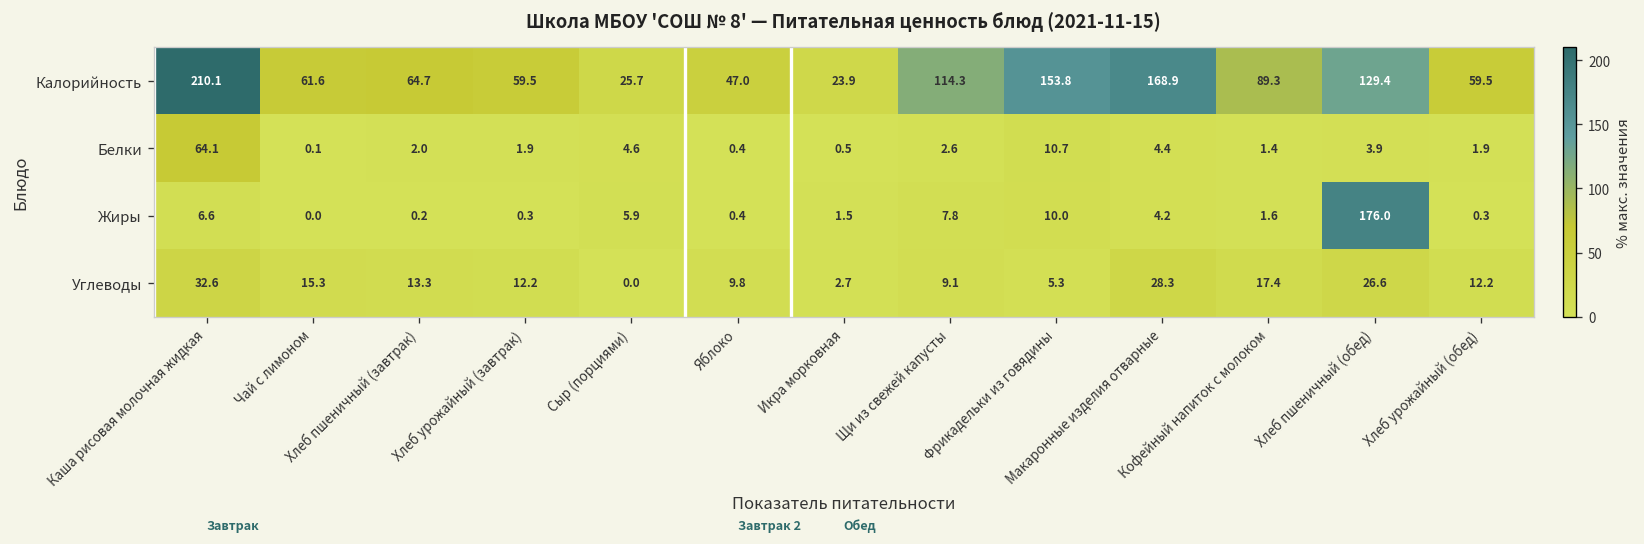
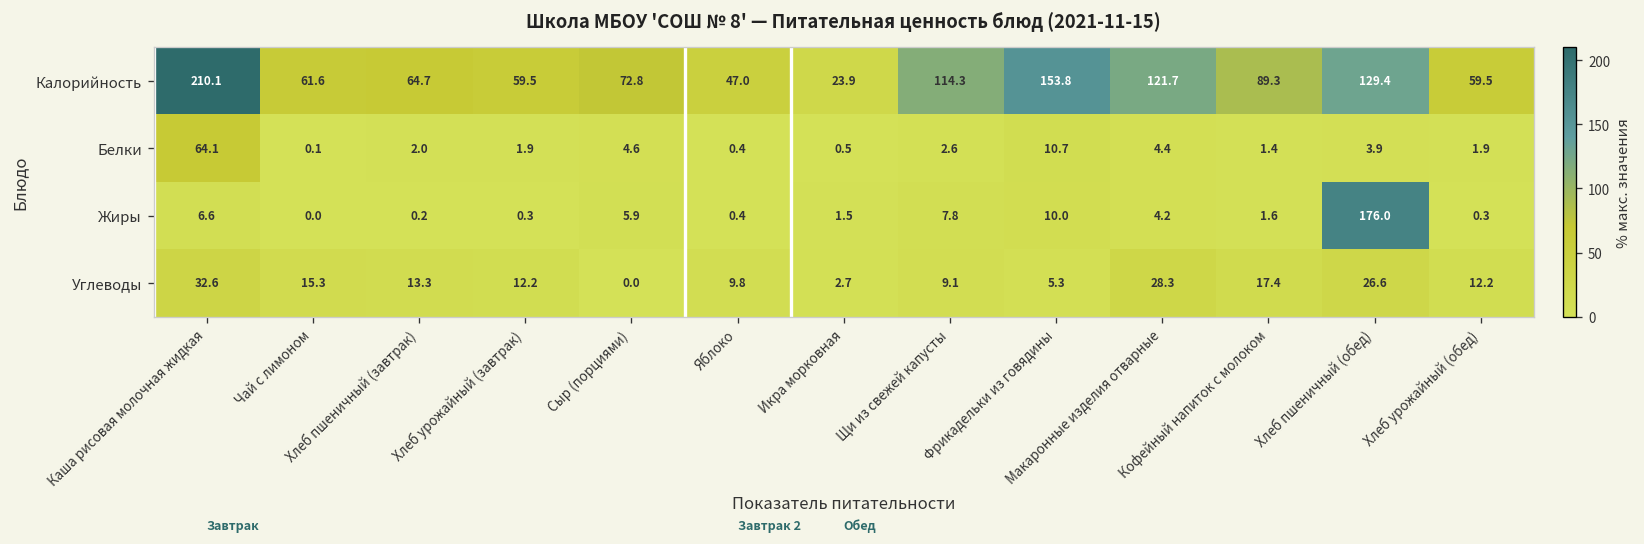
  {
    "Калорийность": {
      "Каша рисовая молочная жидкая": 210.1,
      "Чай с лимоном": 61.6,
      "Хлеб пшеничный (завтрак)": 64.7,
      "Хлеб урожайный (завтрак)": 59.5,
-     "Сыр (порциями)": 25.7,
+     "Сыр (порциями)": 72.8,
      "Яблоко": 47.0,
      "Икра морковная": 23.9,
      "Щи из свежей капусты": 114.3,
      "Фрикадельки из говядины": 153.8,
-     "Макаронные изделия отварные": 168.9,
+     "Макаронные изделия отварные": 121.7,
      "Кофейный напиток с молоком": 89.3,
      "Хлеб пшеничный (обед)": 129.4,
      "Хлеб урожайный (обед)": 59.5
    },
    "Белки": {
      "Каша рисовая молочная жидкая": 64.1,
      "Чай с лимоном": 0.1,
      "Хлеб пшеничный (завтрак)": 2.0,
      "Хлеб урожайный (завтрак)": 1.9,
      "Сыр (порциями)": 4.6,
      "Яблоко": 0.4,
      "Икра морковная": 0.5,
      "Щи из свежей капусты": 2.6,
      "Фрикадельки из говядины": 10.7,
      "Макаронные изделия отварные": 4.4,
      "Кофейный напиток с молоком": 1.4,
      "Хлеб пшеничный (обед)": 3.9,
      "Хлеб урожайный (обед)": 1.9
    },
    "Жиры": {
      "Каша рисовая молочная жидкая": 6.6,
      "Чай с лимоном": 0.0,
      "Хлеб пшеничный (завтрак)": 0.2,
      "Хлеб урожайный (завтрак)": 0.3,
      "Сыр (порциями)": 5.9,
      "Яблоко": 0.4,
      "Икра морковная": 1.5,
      "Щи из свежей капусты": 7.8,
      "Фрикадельки из говядины": 10.0,
      "Макаронные изделия отварные": 4.2,
      "Кофейный напиток с молоком": 1.6,
      "Хлеб пшеничный (обед)": 176.0,
      "Хлеб урожайный (обед)": 0.3
    },
    "Углеводы": {
      "Каша рисовая молочная жидкая": 32.6,
      "Чай с лимоном": 15.3,
      "Хлеб пшеничный (завтрак)": 13.3,
      "Хлеб урожайный (завтрак)": 12.2,
      "Сыр (порциями)": 0.0,
      "Яблоко": 9.8,
      "Икра морковная": 2.7,
      "Щи из свежей капусты": 9.1,
      "Фрикадельки из говядины": 5.3,
      "Макаронные изделия отварные": 28.3,
      "Кофейный напиток с молоком": 17.4,
      "Хлеб пшеничный (обед)": 26.6,
      "Хлеб урожайный (обед)": 12.2
    }
  }
